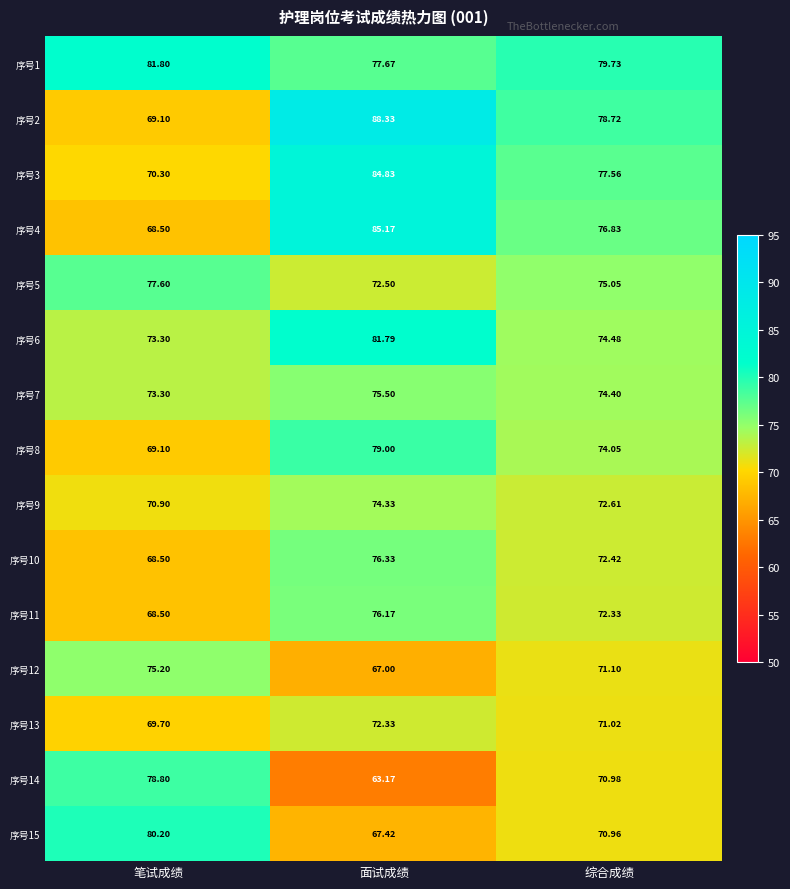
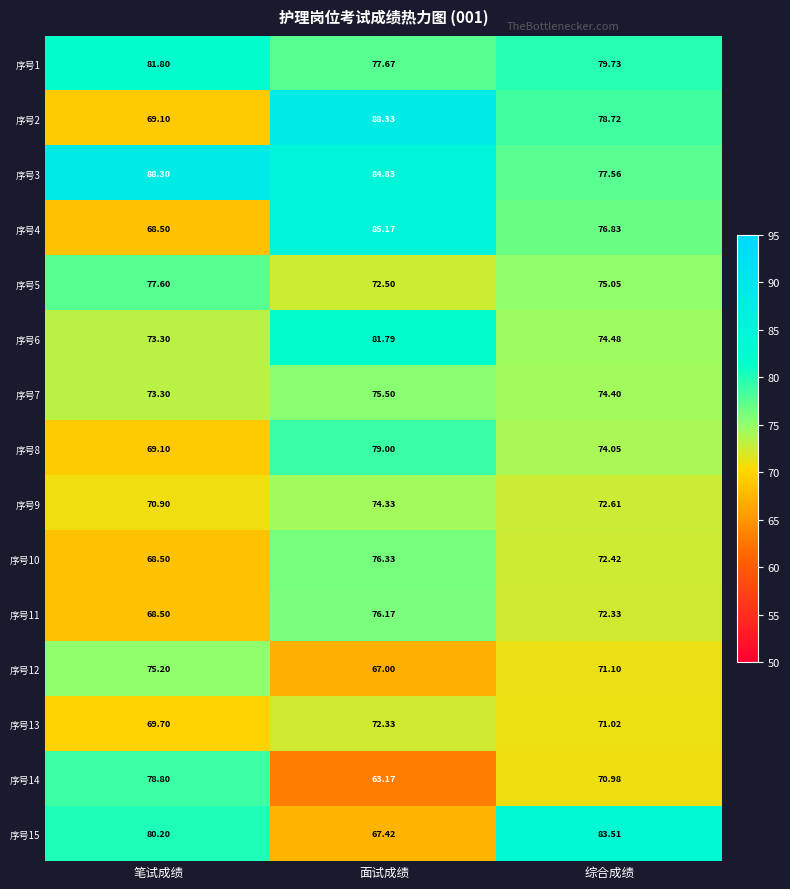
  {
    "序号1": {
      "笔试成绩": 81.80,
      "面试成绩": 77.67,
      "综合成绩": 79.73
    },
    "序号2": {
      "笔试成绩": 69.10,
      "面试成绩": 88.33,
      "综合成绩": 78.72
    },
    "序号3": {
-     "笔试成绩": 70.30,
+     "笔试成绩": 88.30,
      "面试成绩": 84.83,
      "综合成绩": 77.56
    },
    "序号4": {
      "笔试成绩": 68.50,
      "面试成绩": 85.17,
      "综合成绩": 76.83
    },
    "序号5": {
      "笔试成绩": 77.60,
      "面试成绩": 72.50,
      "综合成绩": 75.05
    },
    "序号6": {
      "笔试成绩": 73.30,
      "面试成绩": 81.79,
      "综合成绩": 74.48
    },
    "序号7": {
      "笔试成绩": 73.30,
      "面试成绩": 75.50,
      "综合成绩": 74.40
    },
    "序号8": {
      "笔试成绩": 69.10,
      "面试成绩": 79.00,
      "综合成绩": 74.05
    },
    "序号9": {
      "笔试成绩": 70.90,
      "面试成绩": 74.33,
      "综合成绩": 72.61
    },
    "序号10": {
      "笔试成绩": 68.50,
      "面试成绩": 76.33,
      "综合成绩": 72.42
    },
    "序号11": {
      "笔试成绩": 68.50,
      "面试成绩": 76.17,
      "综合成绩": 72.33
    },
    "序号12": {
      "笔试成绩": 75.20,
      "面试成绩": 67.00,
      "综合成绩": 71.10
    },
    "序号13": {
      "笔试成绩": 69.70,
      "面试成绩": 72.33,
      "综合成绩": 71.02
    },
    "序号14": {
      "笔试成绩": 78.80,
      "面试成绩": 63.17,
      "综合成绩": 70.98
    },
    "序号15": {
      "笔试成绩": 80.20,
      "面试成绩": 67.42,
-     "综合成绩": 70.96
+     "综合成绩": 83.51
    }
  }
